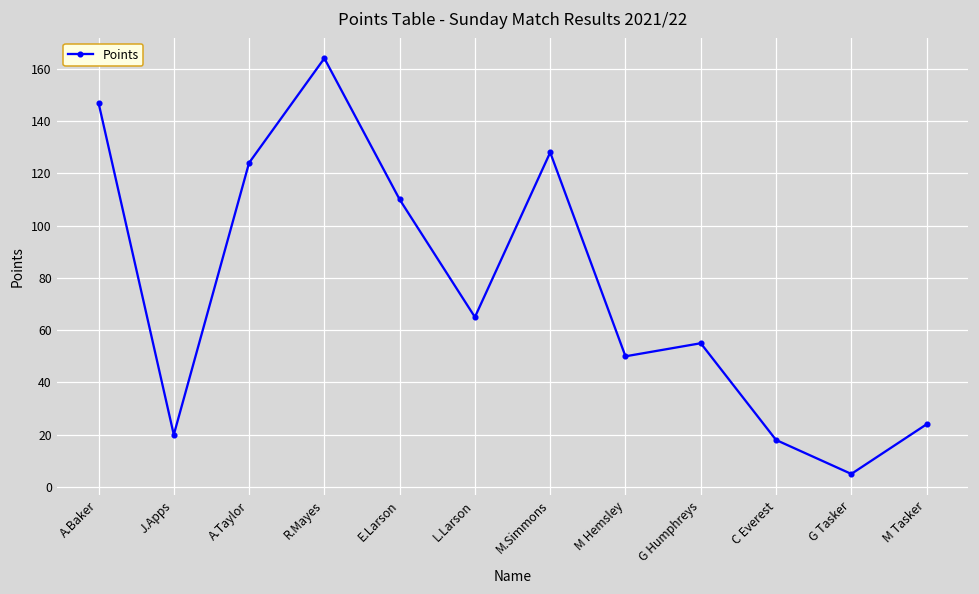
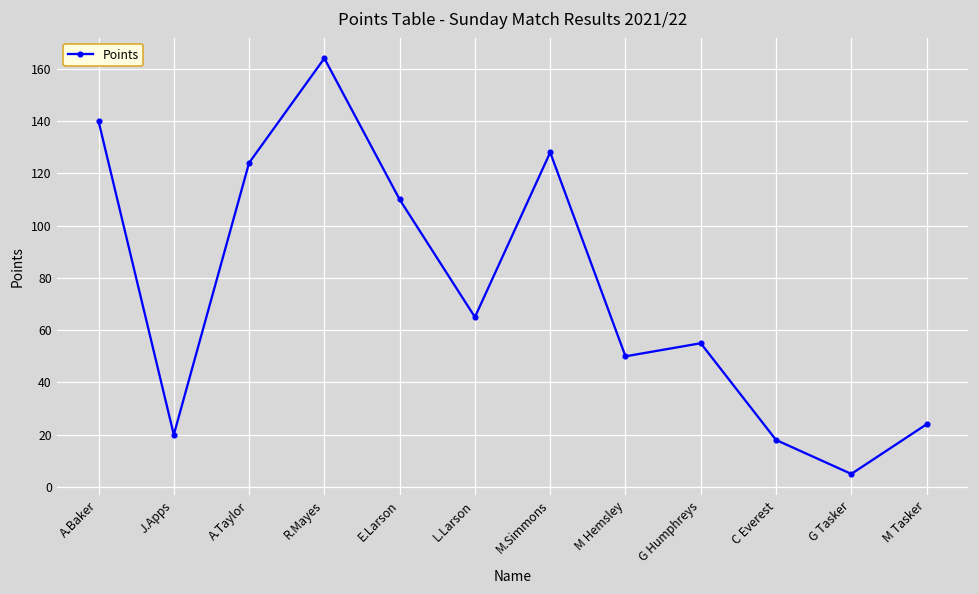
  {
-   "A.Baker": 147,
+   "A.Baker": 140,
    "J.Apps": 20,
    "A.Taylor": 124,
    "R.Mayes": 164,
    "E.Larson": 110,
    "L.Larson": 65,
    "M.Simmons": 128,
    "M Hemsley": 50,
    "G Humphreys": 55,
    "C Everest": 18,
    "G Tasker": 5,
    "M Tasker": 24
  }
